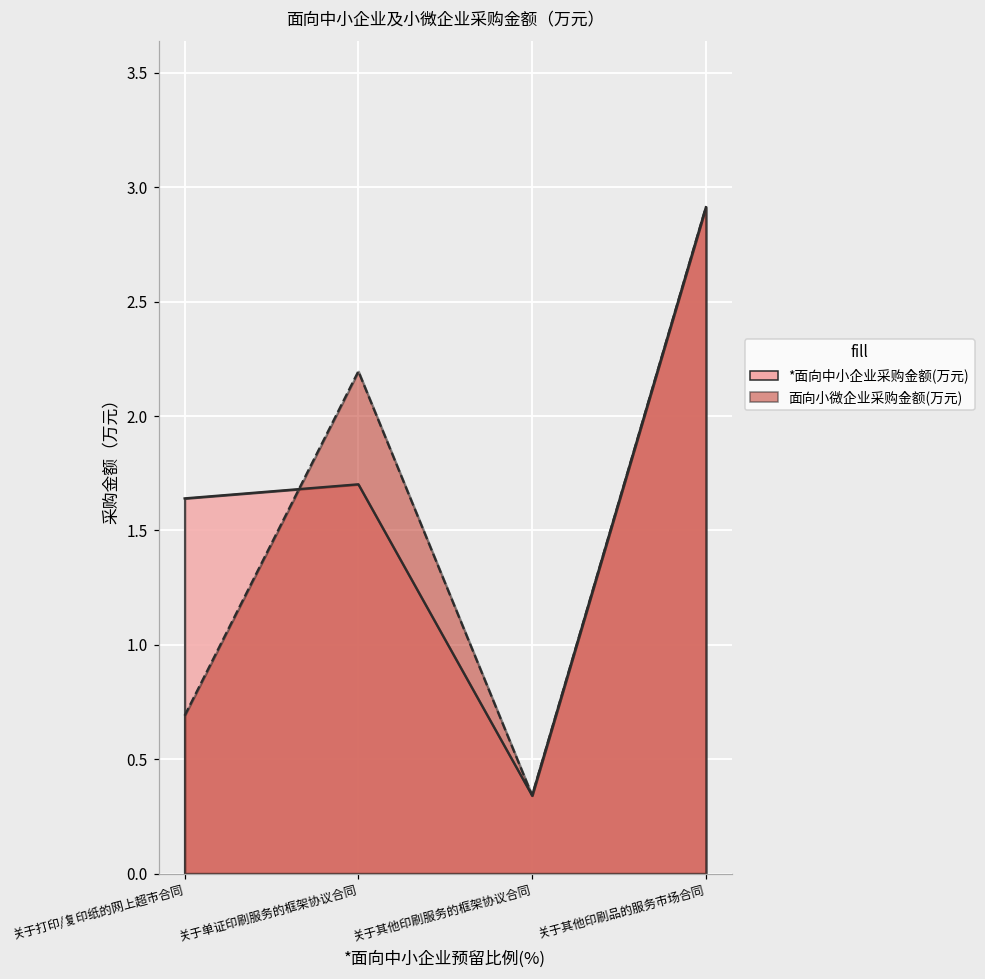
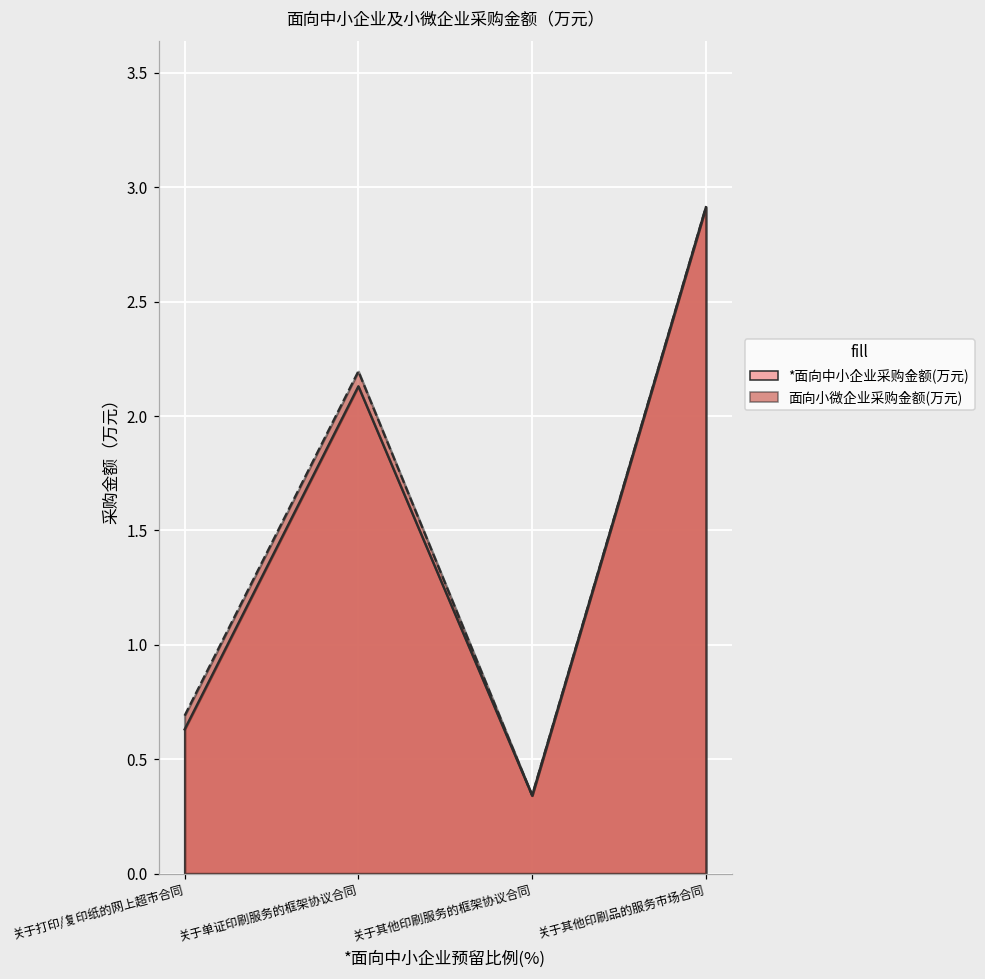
  {
    "*面向中小企业采购金额(万元)": {
-     "关于打印/复印纸的网上超市合同": 1.64,
-     "关于单证印刷服务的框架协议合同": 1.70
+     "关于打印/复印纸的网上超市合同": 0.63,
+     "关于单证印刷服务的框架协议合同": 2.13
    },
    "面向小微企业采购金额(万元)": {
      "关于打印/复印纸的网上超市合同": 0.69,
      "关于单证印刷服务的框架协议合同": 2.20
    }
  }
